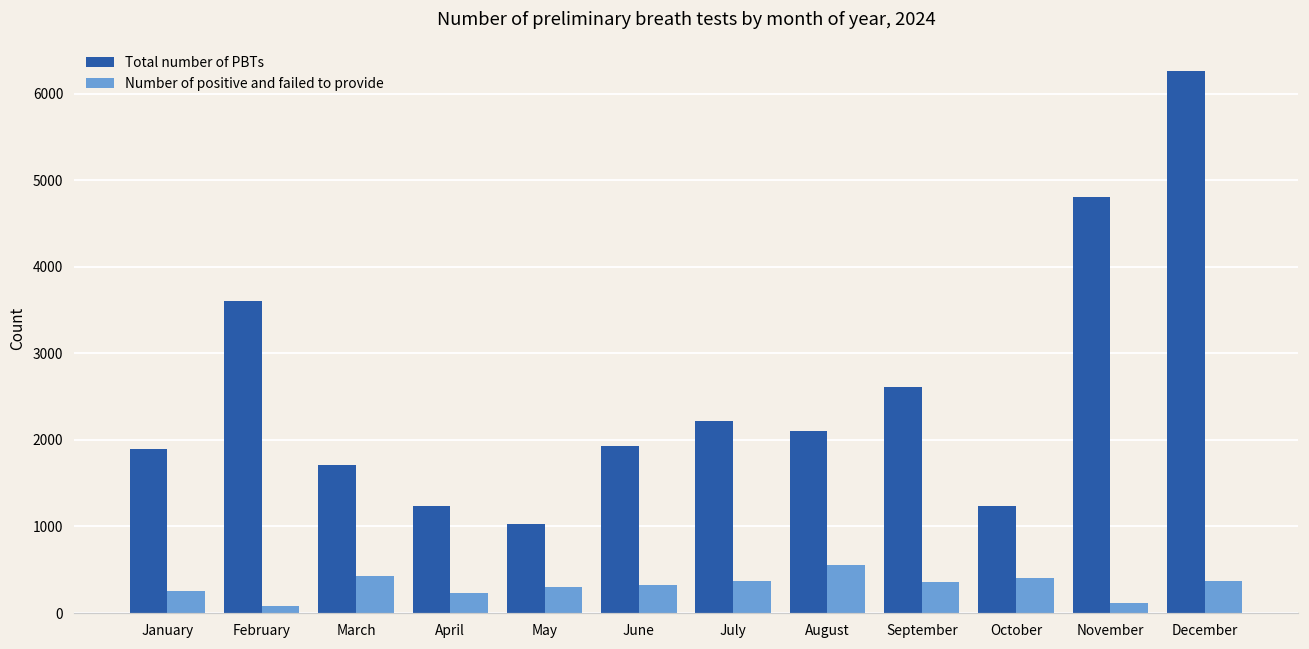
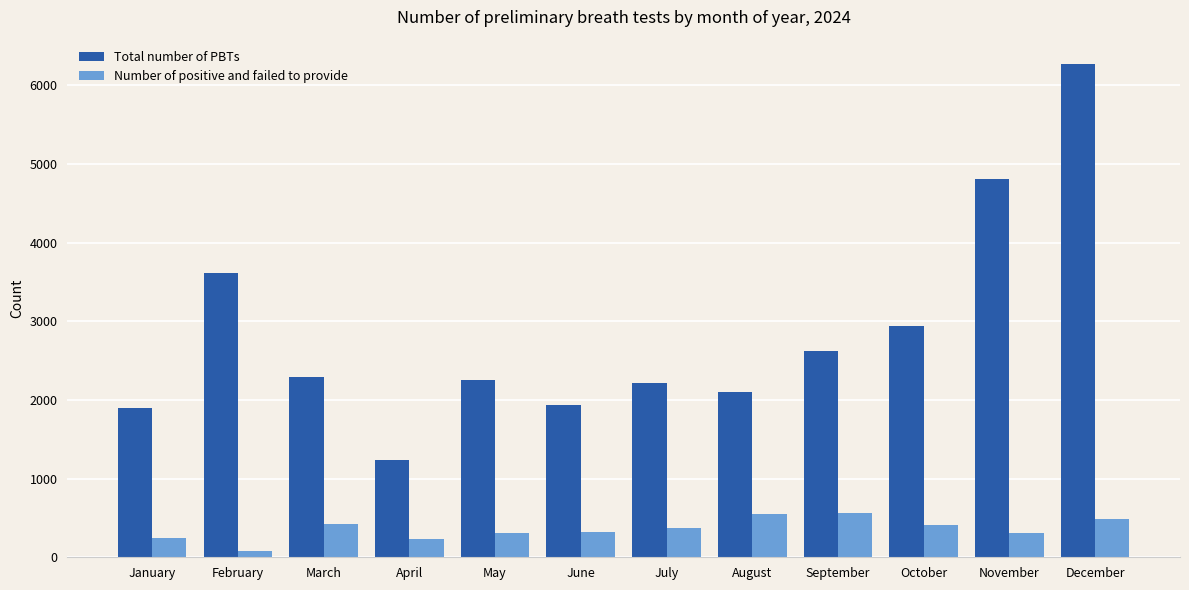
  {
    "Total number of PBTs": {
      "January": 1900,
      "February": 3600,
-     "March": 1700,
+     "March": 2300,
      "April": 1200,
-     "May": 1000,
+     "May": 2300,
      "June": 1900,
      "July": 2200,
      "August": 2100,
      "September": 2600,
-     "October": 1200,
+     "October": 2900,
      "November": 4800,
      "December": 6300
    },
    "Number of positive and failed to provide": {
      "January": 300,
      "February": 100,
      "March": 400,
      "April": 200,
      "May": 300,
      "June": 300,
      "July": 400,
      "August": 600,
-     "September": 400,
+     "September": 600,
      "October": 400,
-     "November": 100,
-     "December": 400
+     "November": 300,
+     "December": 500
    }
  }
